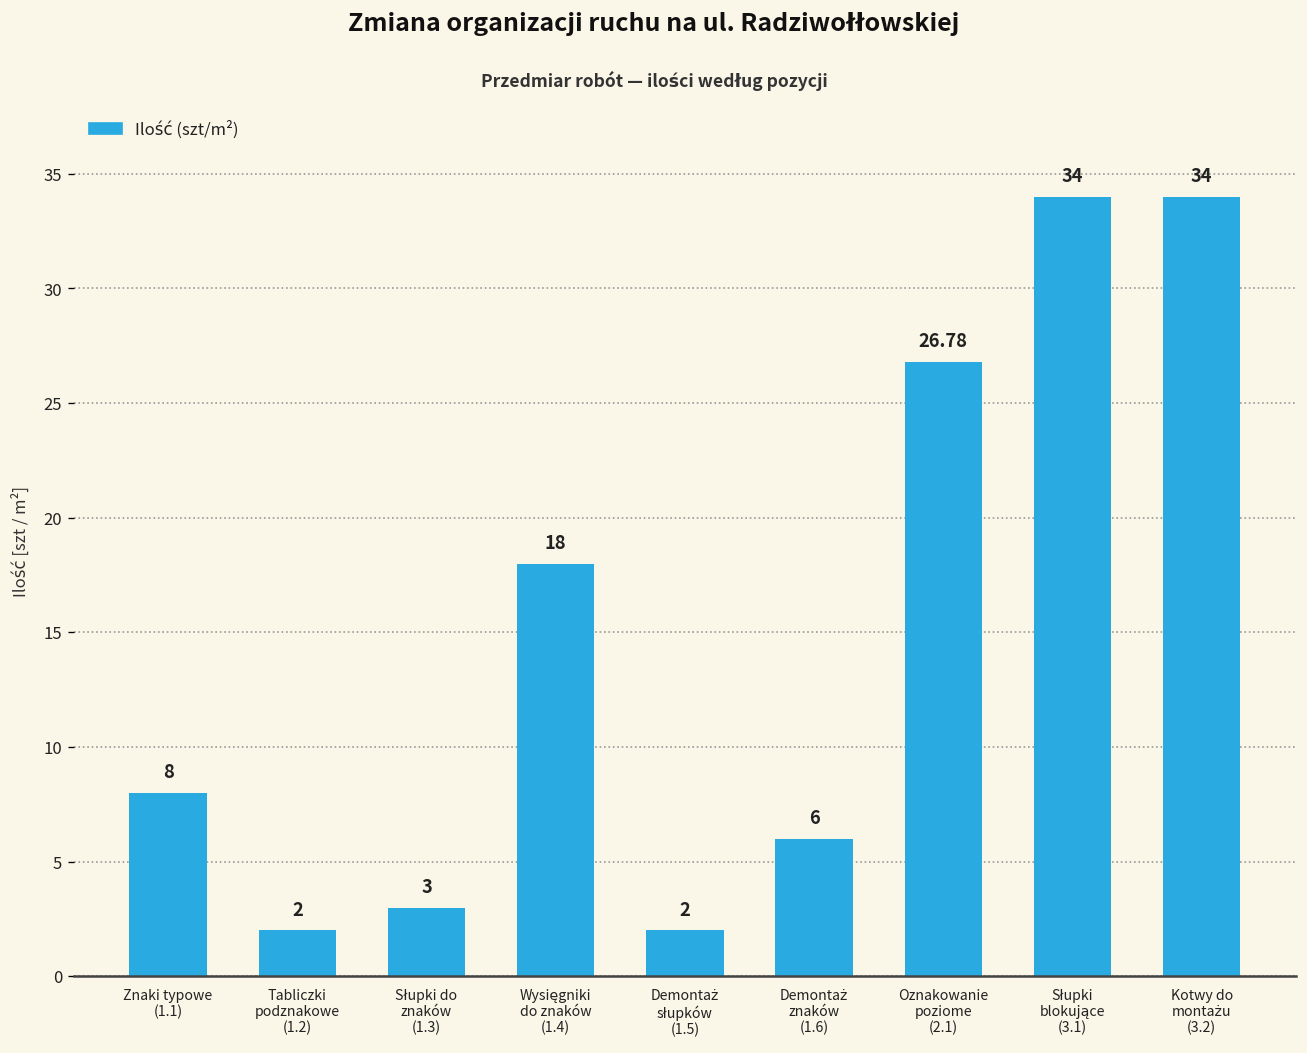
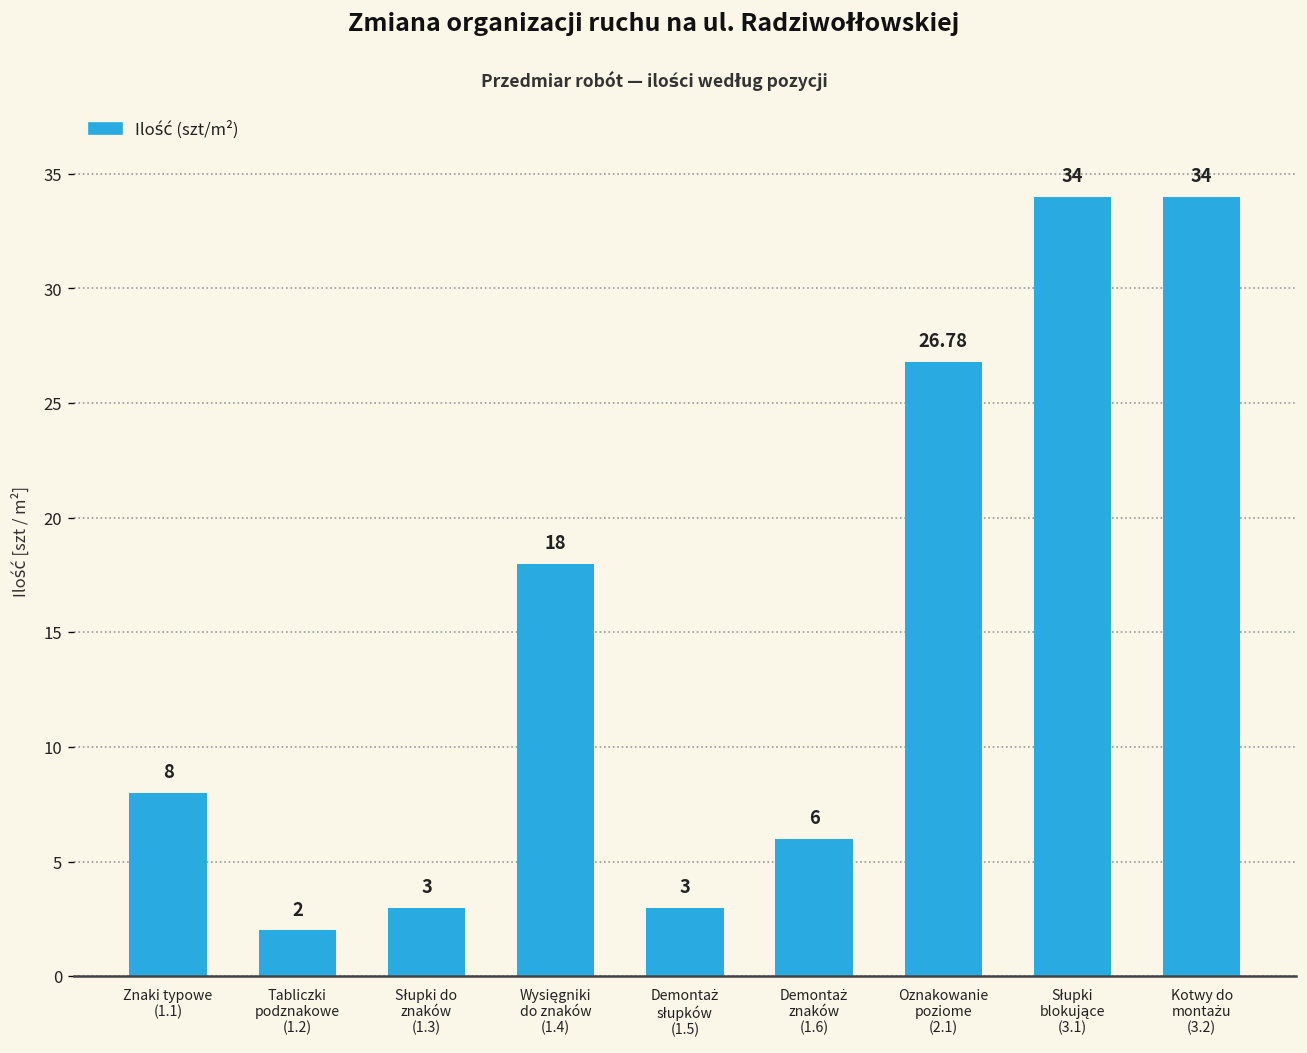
  {
    "Znaki typowe (1.1)": 8,
    "Tabliczki podznakowe (1.2)": 2,
    "Słupki do znaków (1.3)": 3,
    "Wysięgniki do znaków (1.4)": 18,
-   "Demontaż słupków (1.5)": 2,
+   "Demontaż słupków (1.5)": 3,
    "Demontaż znaków (1.6)": 6,
    "Oznakowanie poziome (2.1)": 26.78,
    "Słupki blokujące (3.1)": 34,
    "Kotwy do montażu (3.2)": 34
  }
